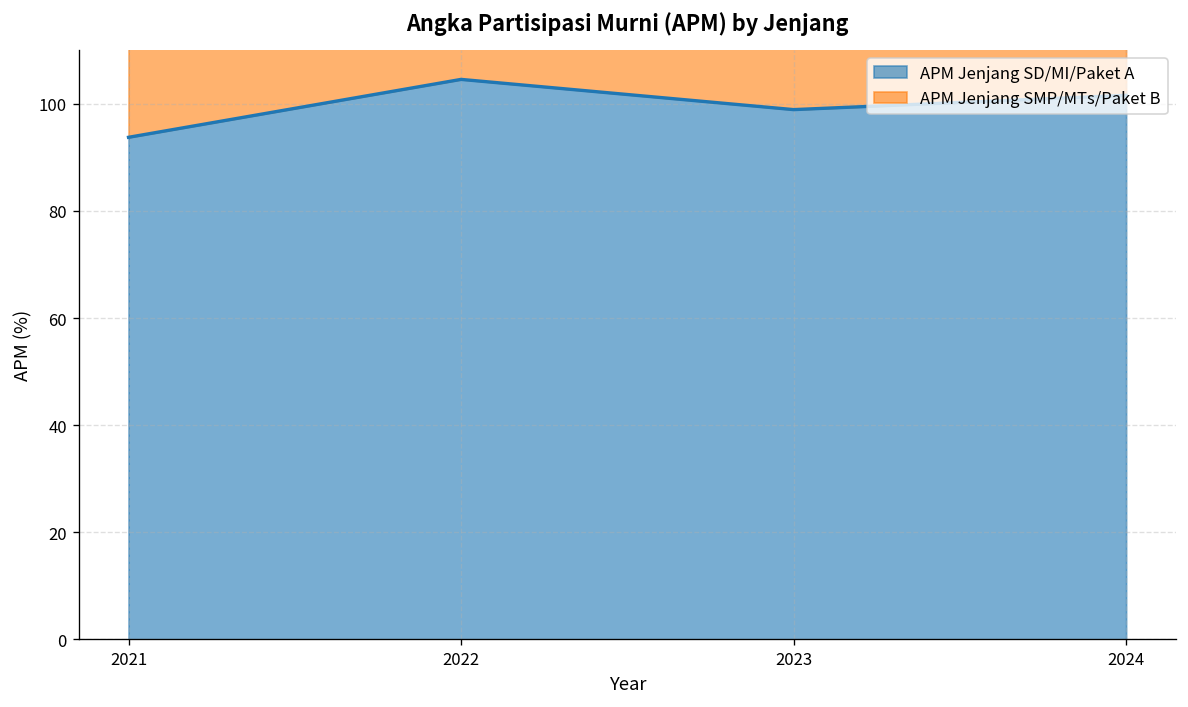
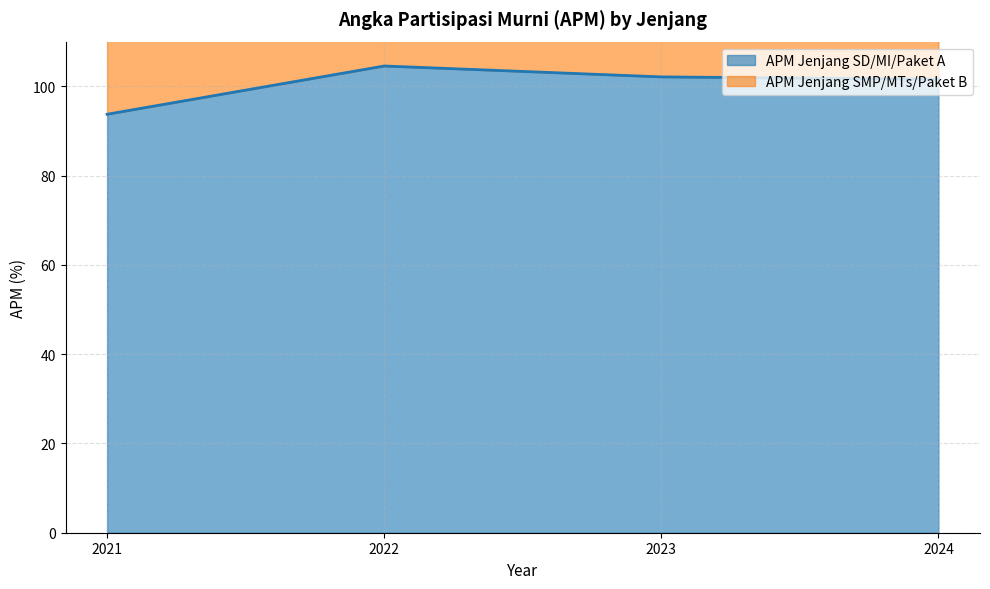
  {
    "APM Jenjang SD/MI/Paket A": {
      "2021": 94,
      "2022": 105,
-     "2023": 99
+     "2023": 102
    }
  }
